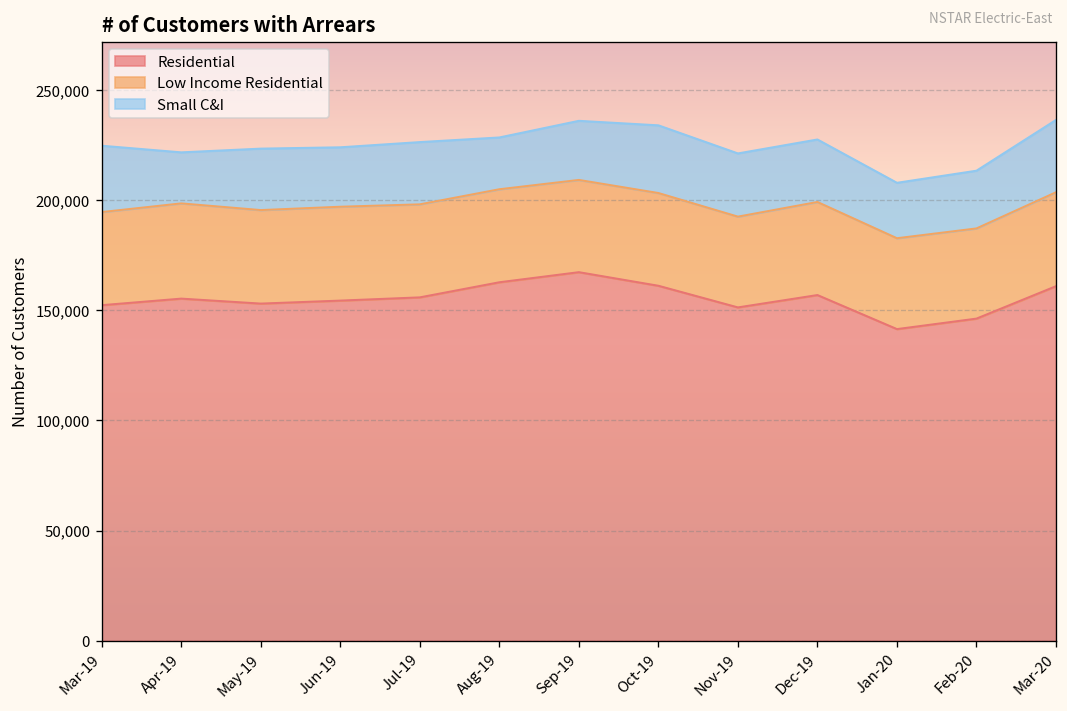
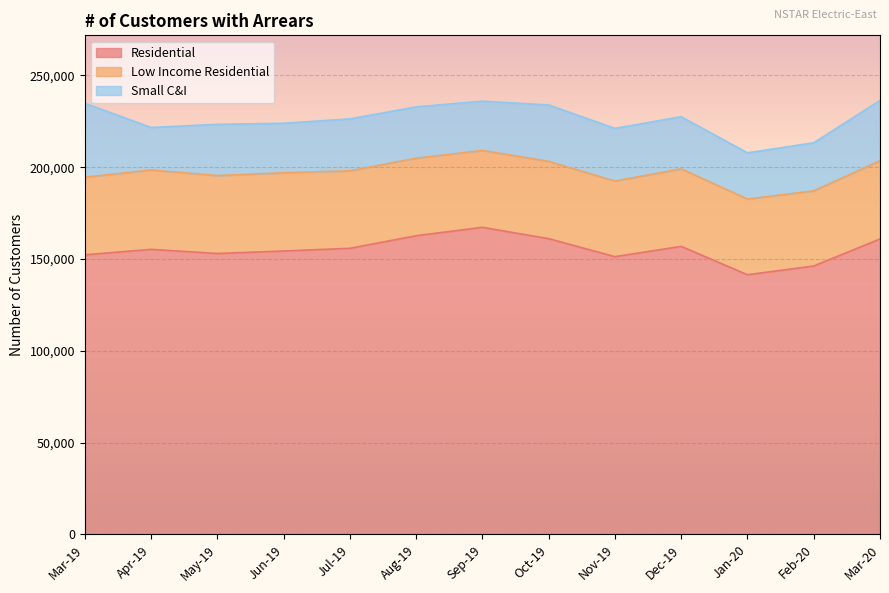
  {
    "Small C&I": {
-     "Mar-19": "30,000",
+     "Mar-19": "40,000",
      "Apr-19": "23,000",
      "May-19": "28,000",
      "Jun-19": "27,000",
      "Jul-19": "28,000",
-     "Aug-19": "24,000",
+     "Aug-19": "28,000",
      "Sep-19": "27,000",
      "Oct-19": "31,000",
      "Nov-19": "29,000",
      "Dec-19": "28,000",
      "Jan-20": "25,000",
      "Feb-20": "26,000",
      "Mar-20": "33,000"
    }
  }
